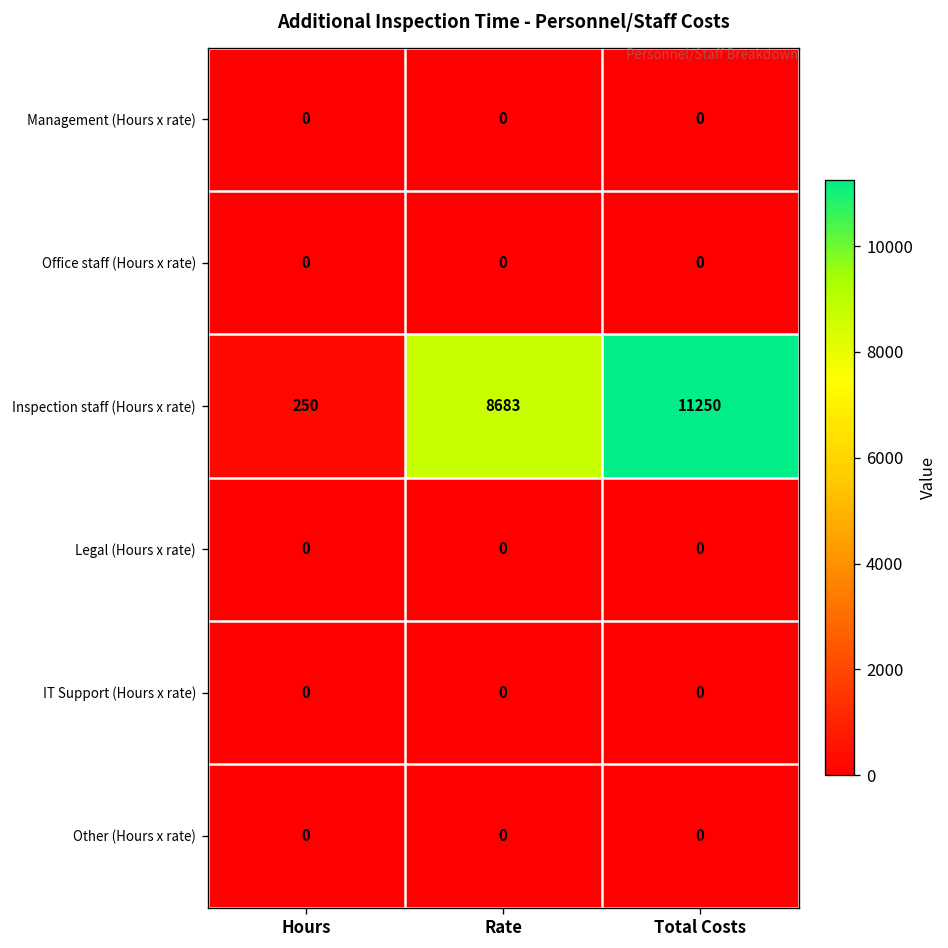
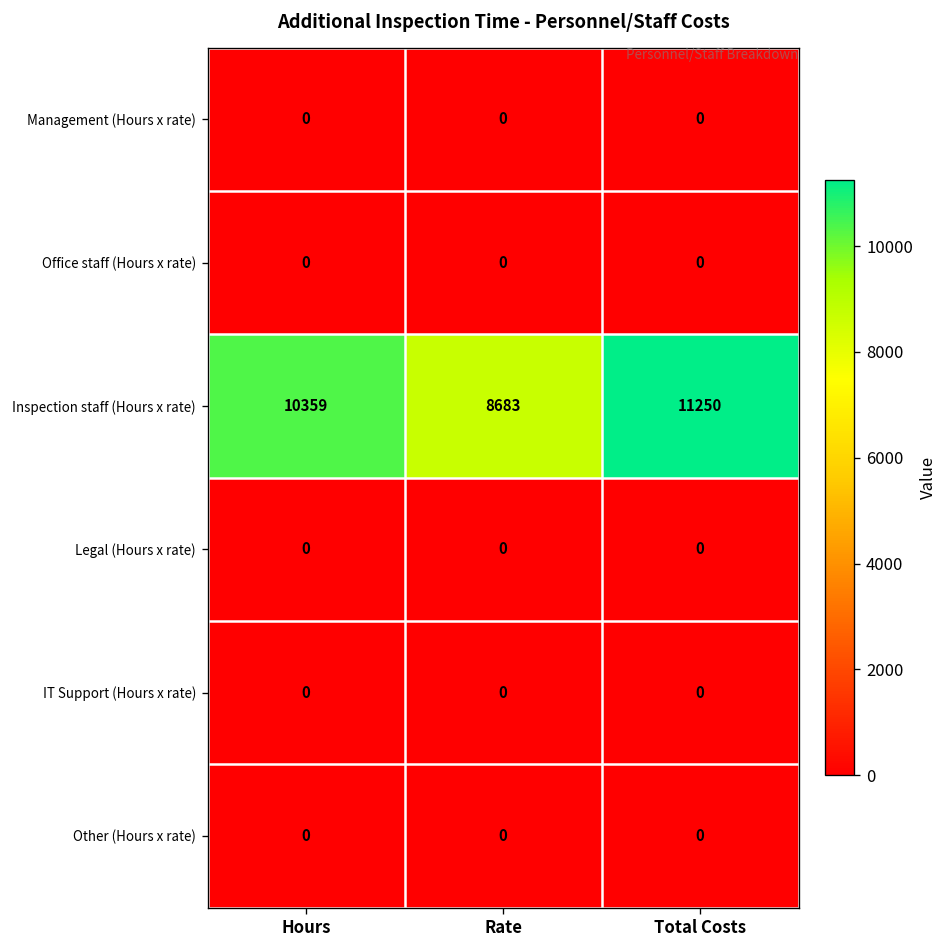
  {
    "Management (Hours x rate)": {
      "Hours": 0,
      "Rate": 0
    },
    "Office staff (Hours x rate)": {
      "Hours": 0,
      "Rate": 0,
      "Total Costs": 0
    },
    "Inspection staff (Hours x rate)": {
-     "Hours": 250,
+     "Hours": 10359,
      "Rate": 8683,
      "Total Costs": 11250
    },
    "Legal (Hours x rate)": {
      "Hours": 0,
      "Rate": 0,
      "Total Costs": 0
    },
    "IT Support (Hours x rate)": {
      "Hours": 0,
      "Rate": 0,
      "Total Costs": 0
    },
    "Other (Hours x rate)": {
      "Hours": 0,
      "Rate": 0,
      "Total Costs": 0
    }
  }
